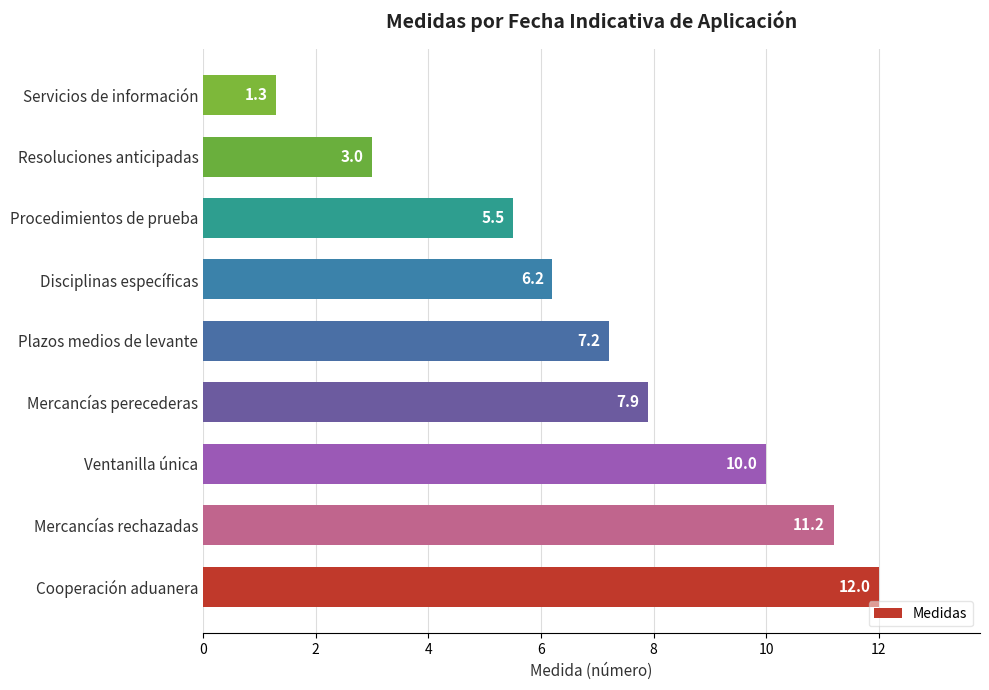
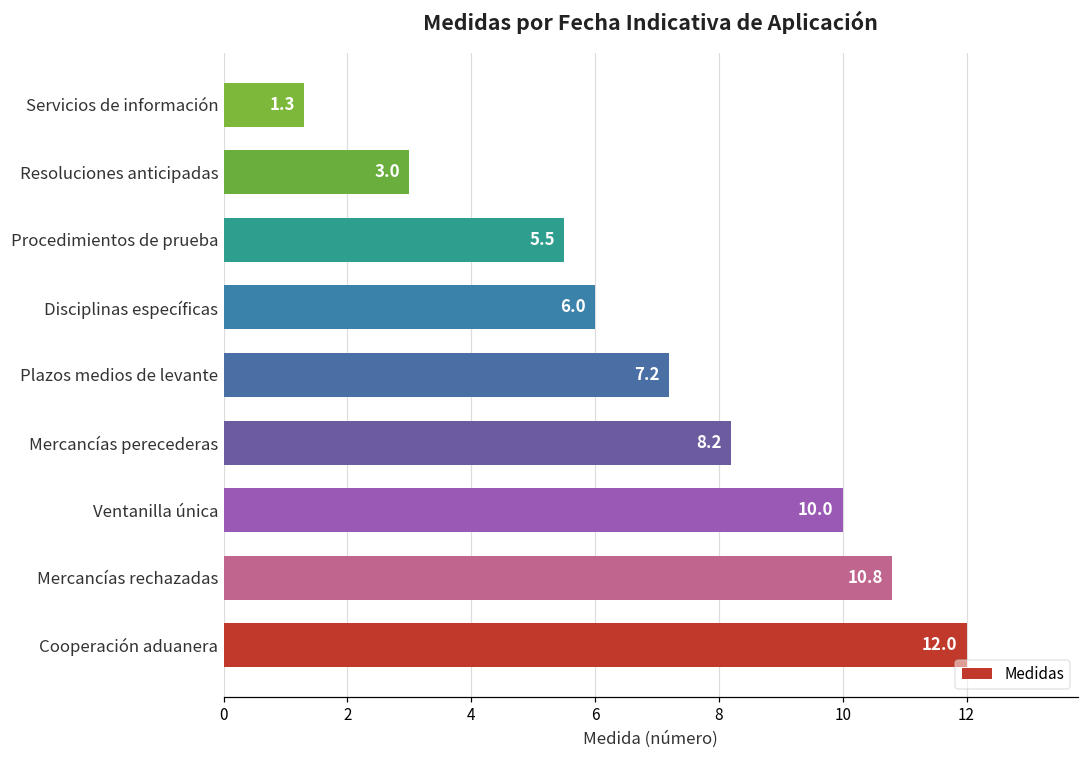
  {
    "Servicios de información": 1.3,
    "Resoluciones anticipadas": 3.0,
    "Procedimientos de prueba": 5.5,
-   "Disciplinas específicas": 6.2,
+   "Disciplinas específicas": 6.0,
    "Plazos medios de levante": 7.2,
-   "Mercancías perecederas": 7.9,
+   "Mercancías perecederas": 8.2,
    "Ventanilla única": 10.0,
-   "Mercancías rechazadas": 11.2,
+   "Mercancías rechazadas": 10.8,
    "Cooperación aduanera": 12.0
  }
